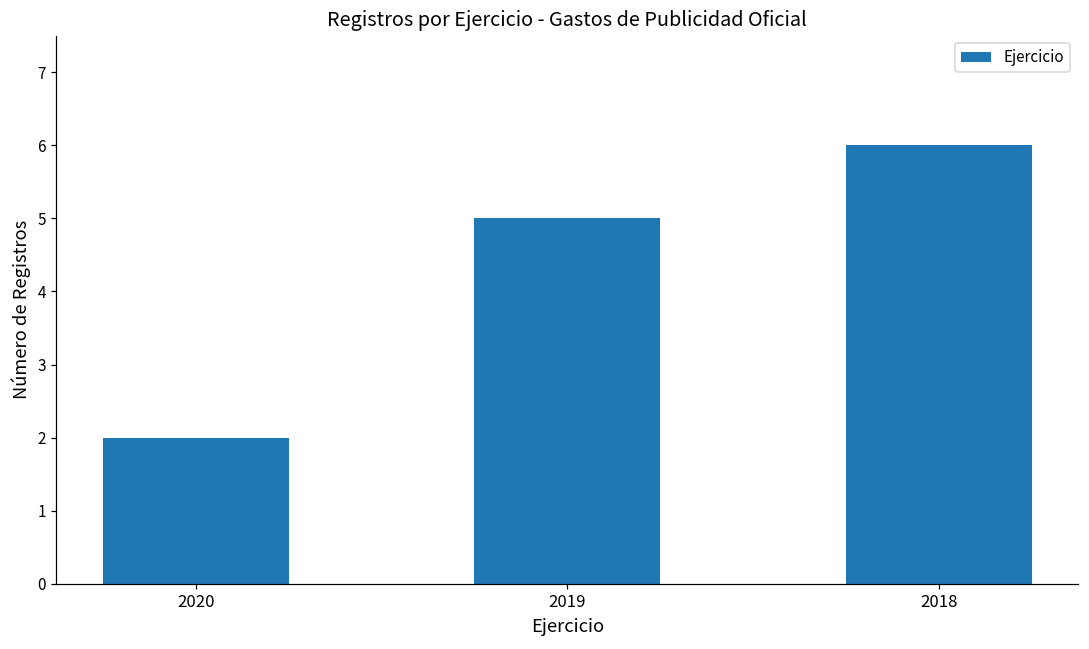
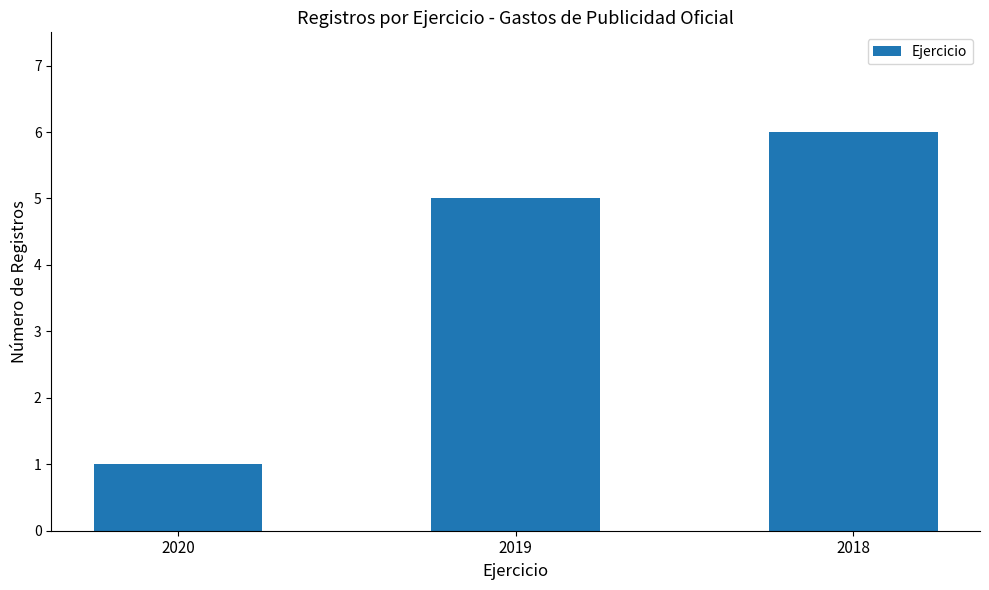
  {
-   "2020": 2,
+   "2020": 1,
    "2019": 5,
    "2018": 6
  }
